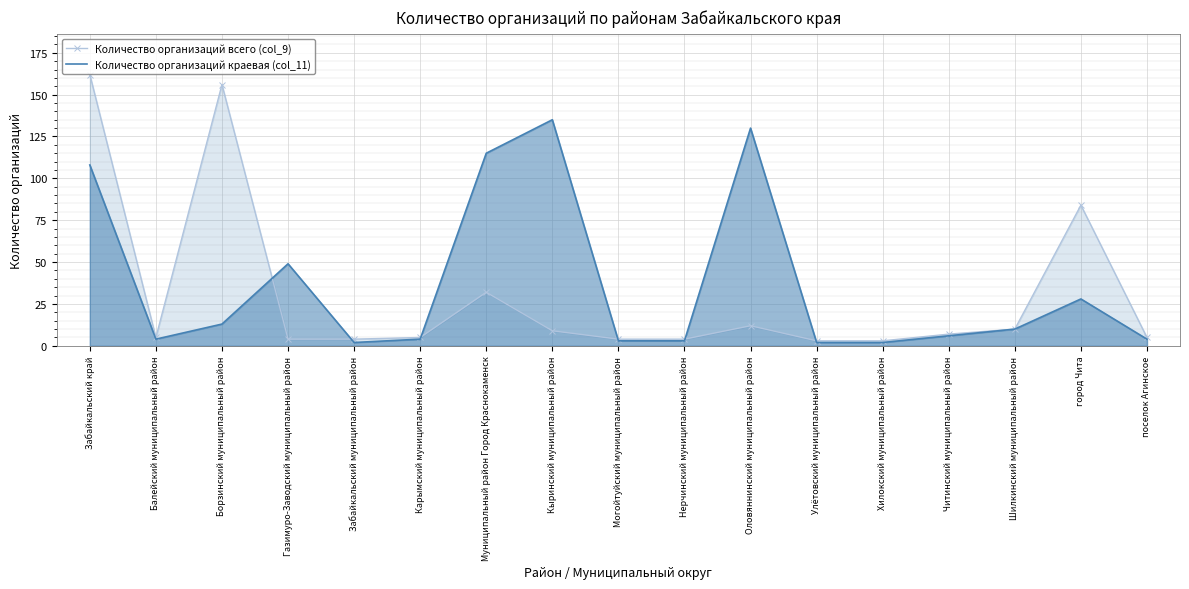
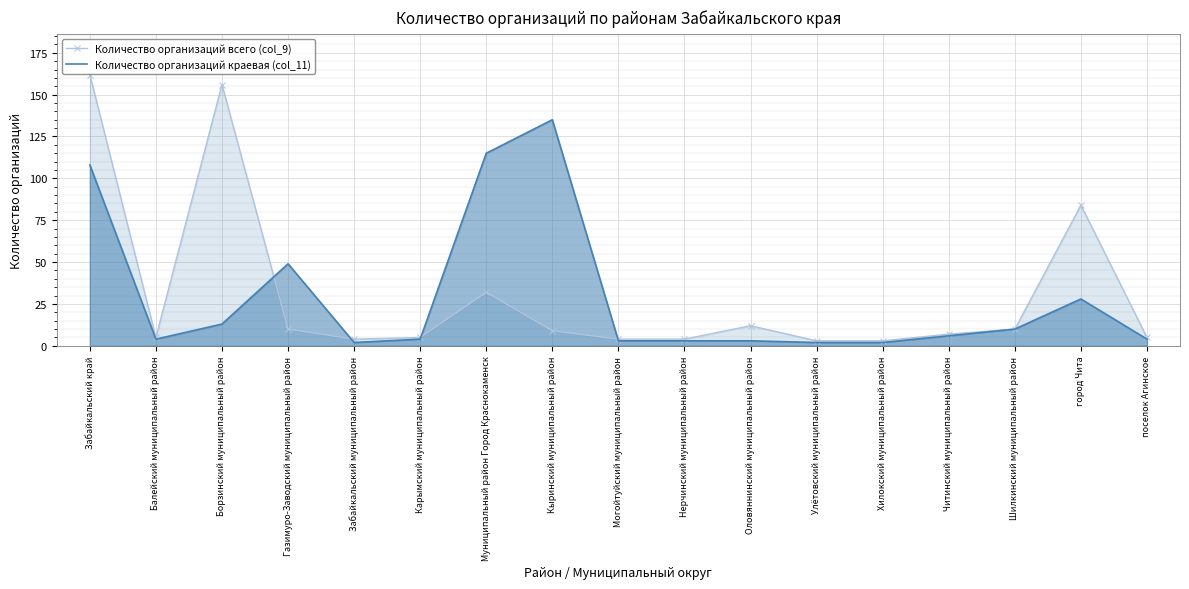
  {
    "Количество организаций всего (col_9)": {
      "Забайкальский край": 162,
      "Борзинский муниципальный район": 156,
-     "Газимуро-Заводский муниципальный район": 4,
+     "Газимуро-Заводский муниципальный район": 10,
      "Забайкальский муниципальный район": 4,
      "Муниципальный район Город Краснокаменск": 32,
      "Кыринский муниципальный район": 9,
      "Оловяннинский муниципальный район": 12,
      "город Чита": 84
    },
    "Количество организаций краевая (col_11)": {
      "Забайкальский край": 108,
      "Борзинский муниципальный район": 13,
      "Газимуро-Заводский муниципальный район": 49,
      "Забайкальский муниципальный район": 2,
      "Муниципальный район Город Краснокаменск": 115,
      "Кыринский муниципальный район": 135,
-     "Оловяннинский муниципальный район": 130,
+     "Оловяннинский муниципальный район": 3,
      "город Чита": 28
    }
  }
